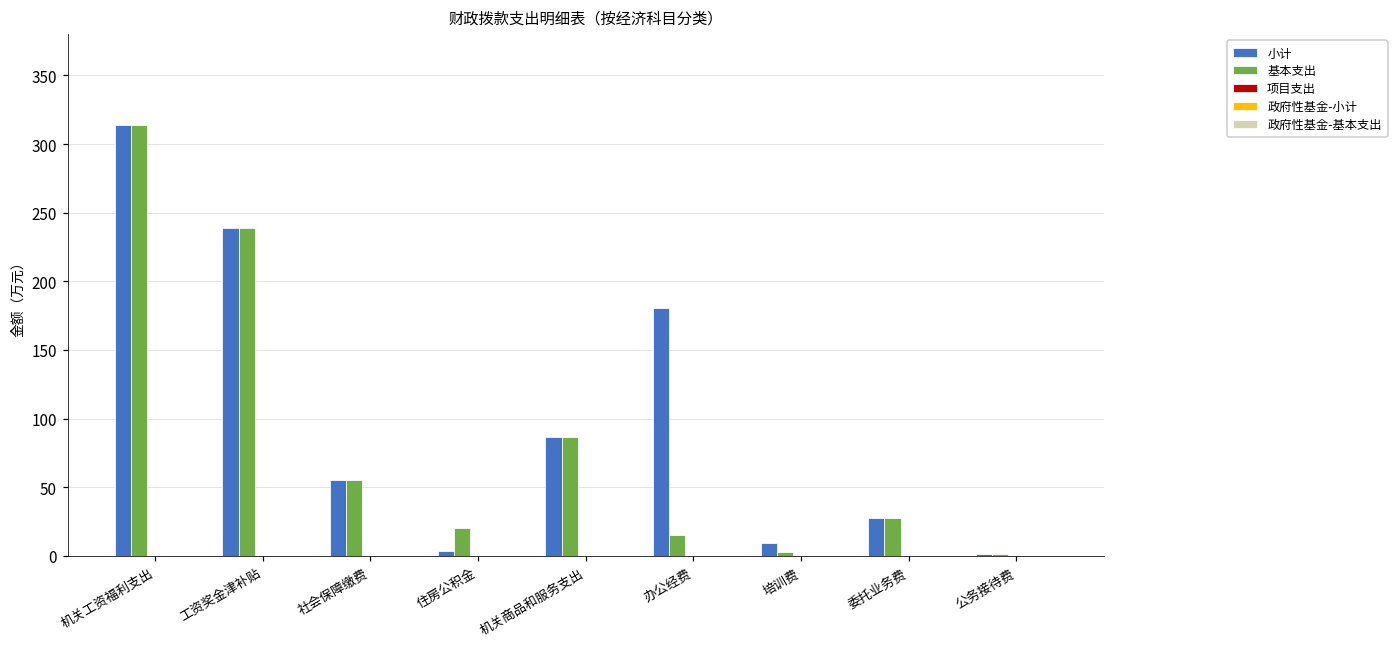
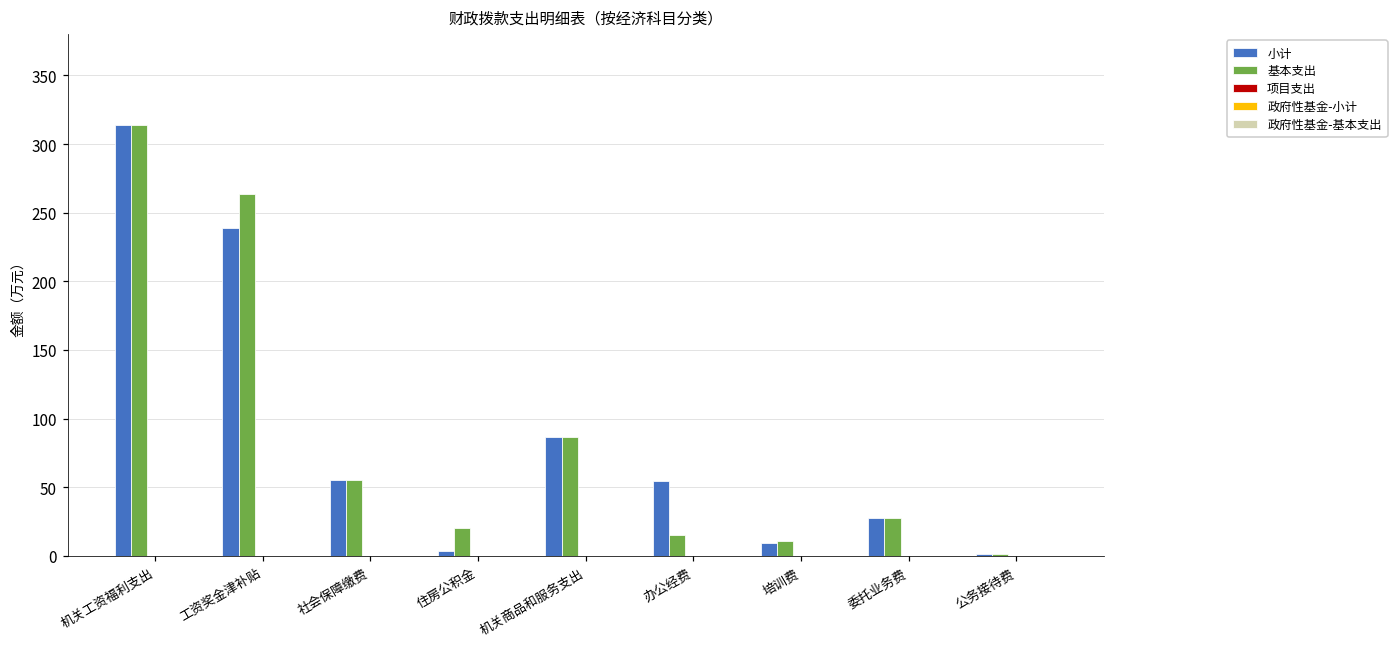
  {
    "小计": {
      "机关工资福利支出": 314,
      "工资奖金津补贴": 239,
      "社会保障缴费": 55,
      "住房公积金": 4,
      "机关商品和服务支出": 87,
-     "办公经费": 181,
+     "办公经费": 54,
      "培训费": 10,
      "委托业务费": 27
    },
    "基本支出": {
      "机关工资福利支出": 314,
-     "工资奖金津补贴": 239,
+     "工资奖金津补贴": 263,
      "社会保障缴费": 55,
      "住房公积金": 20,
      "机关商品和服务支出": 87,
      "办公经费": 15,
-     "培训费": 3,
+     "培训费": 11,
      "委托业务费": 27
    },
    "项目支出": {
      "机关工资福利支出": 0,
      "工资奖金津补贴": 0,
      "社会保障缴费": 0,
      "住房公积金": 0,
      "机关商品和服务支出": 0,
      "办公经费": 0,
      "培训费": 0,
      "委托业务费": 0,
      "公务接待费": 0
    },
    "政府性基金-小计": {
      "机关工资福利支出": 0,
      "工资奖金津补贴": 0,
      "社会保障缴费": 0,
      "住房公积金": 0,
      "机关商品和服务支出": 0,
      "办公经费": 0,
      "培训费": 0,
      "委托业务费": 0,
      "公务接待费": 0
    },
    "政府性基金-基本支出": {
      "机关工资福利支出": 0,
      "工资奖金津补贴": 0,
      "社会保障缴费": 0,
      "住房公积金": 0,
      "机关商品和服务支出": 0,
      "办公经费": 0,
      "培训费": 0,
      "委托业务费": 0,
      "公务接待费": 0
    }
  }
